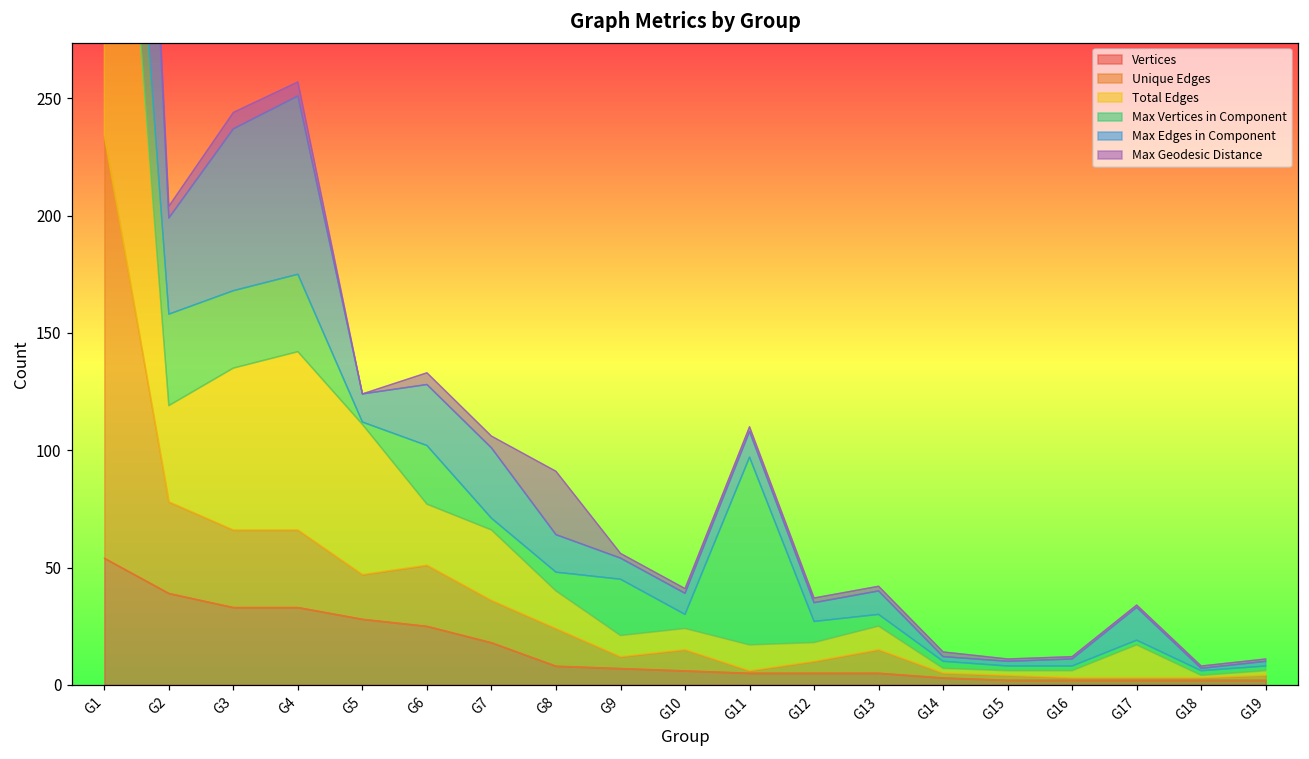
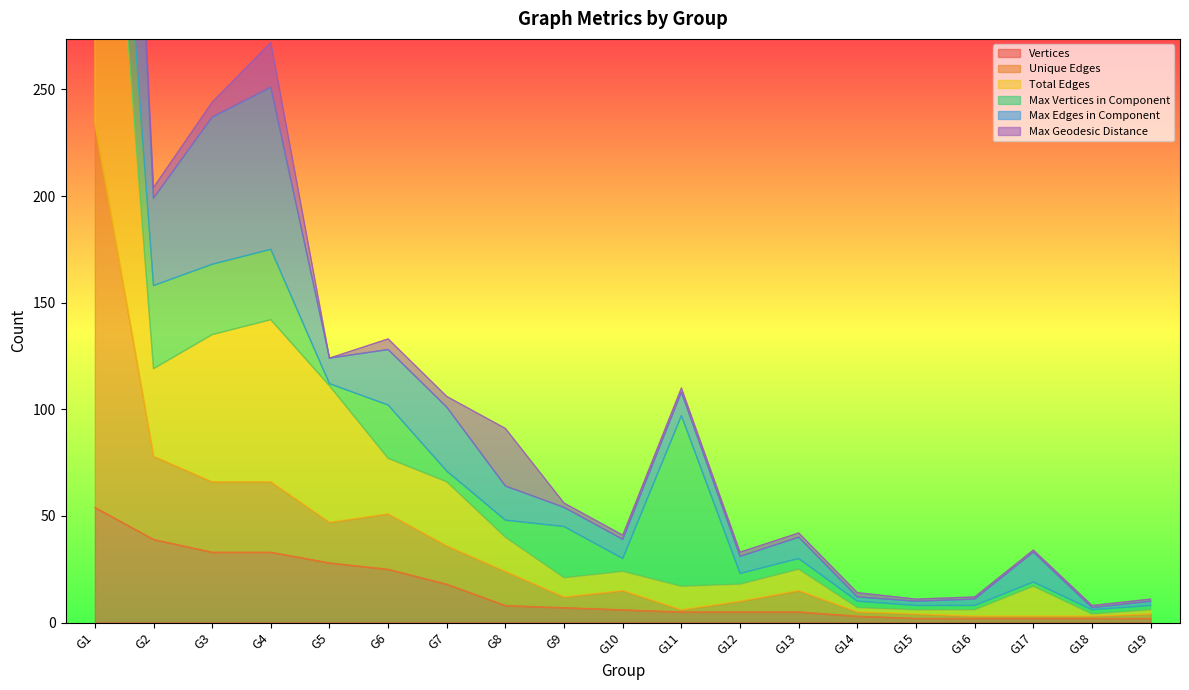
  {
    "Total Edges": {
      "G2": 41,
      "G3": 69,
      "G4": 76,
      "G6": 26,
      "G7": 30,
      "G8": 16,
      "G9": 9,
      "G10": 9,
      "G11": 11,
      "G12": 8,
      "G13": 10,
      "G14": 2,
      "G15": 2,
      "G16": 3,
      "G17": 14,
      "G19": 2
    },
    "Max Vertices in Component": {
      "G2": 39,
      "G3": 33,
      "G4": 33,
      "G6": 25,
      "G7": 5,
      "G8": 8,
      "G9": 24,
      "G10": 6,
      "G11": 80,
-     "G12": 9,
+     "G12": 5,
      "G13": 5,
      "G14": 3,
      "G15": 2,
      "G16": 2,
      "G17": 2,
      "G19": 2
    },
    "Max Edges in Component": {
      "G2": 41,
      "G3": 69,
      "G4": 76,
      "G6": 26,
      "G7": 30,
      "G8": 16,
      "G9": 9,
      "G10": 9,
      "G11": 11,
      "G12": 8,
      "G13": 10,
      "G14": 2
    },
    "Max Geodesic Distance": {
      "G2": 5,
      "G3": 7,
-     "G4": 6,
+     "G4": 21,
      "G6": 5,
      "G7": 5,
      "G8": 27,
      "G9": 2,
      "G10": 2,
      "G11": 2,
      "G12": 2,
      "G13": 2,
      "G14": 2
    }
  }
